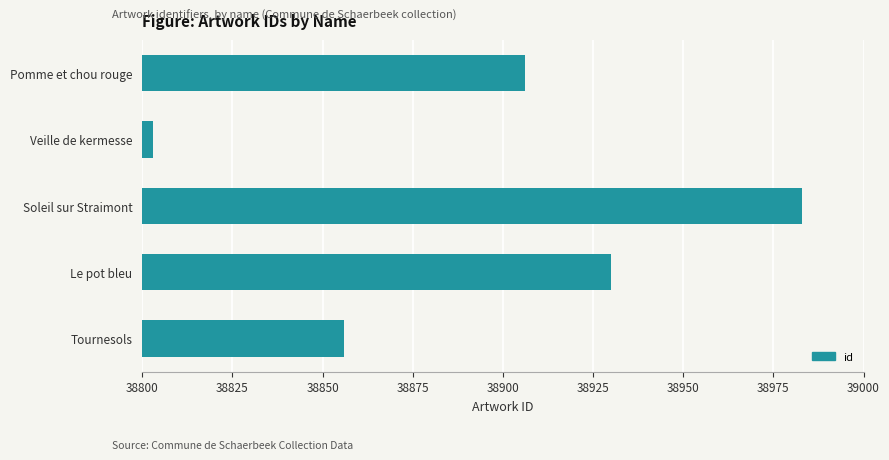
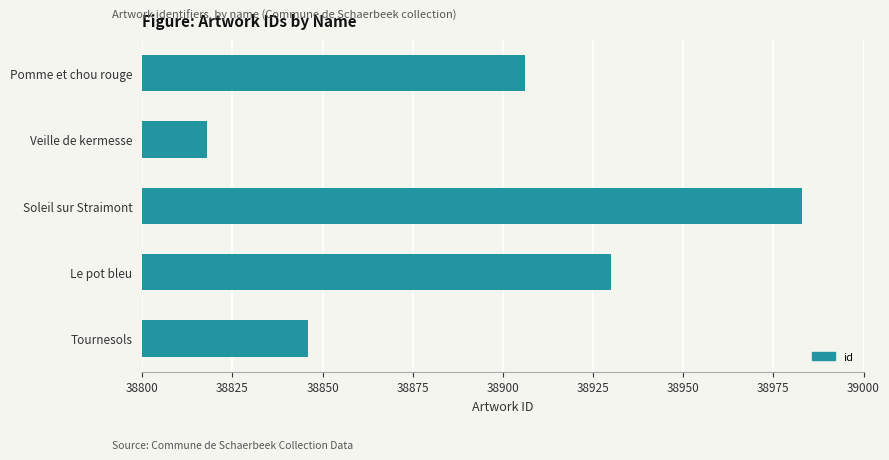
  {
    "Pomme et chou rouge": 38906,
-   "Veille de kermesse": 38803,
+   "Veille de kermesse": 38818,
    "Soleil sur Straimont": 38983,
    "Le pot bleu": 38930,
-   "Tournesols": 38856
+   "Tournesols": 38846
  }
